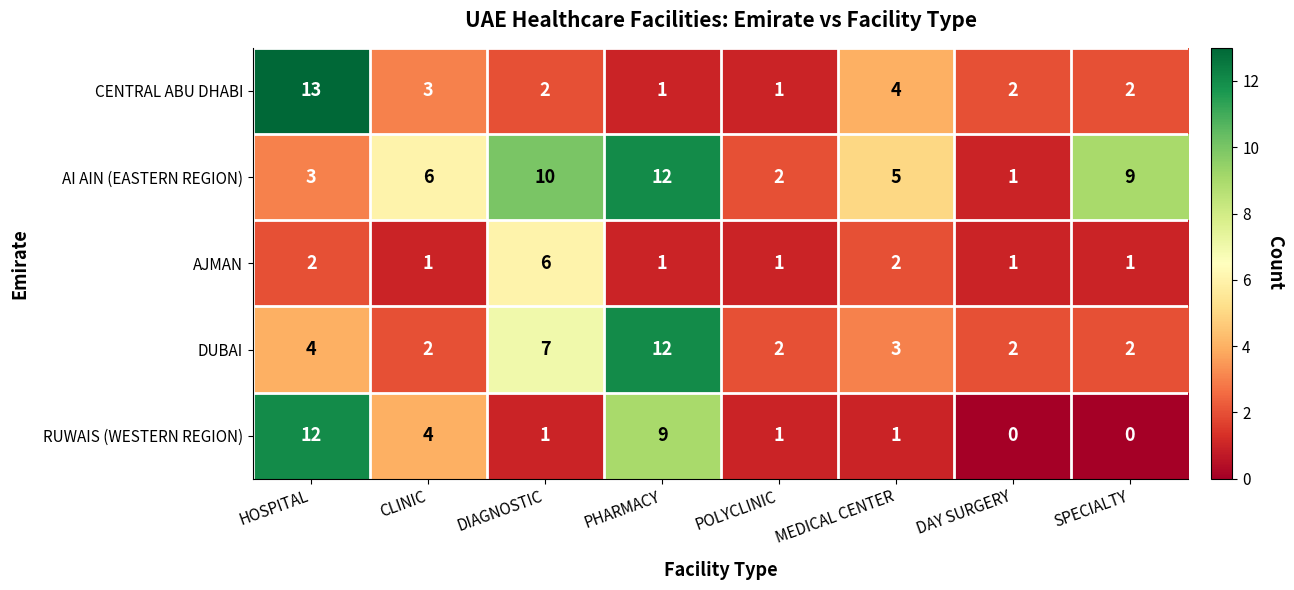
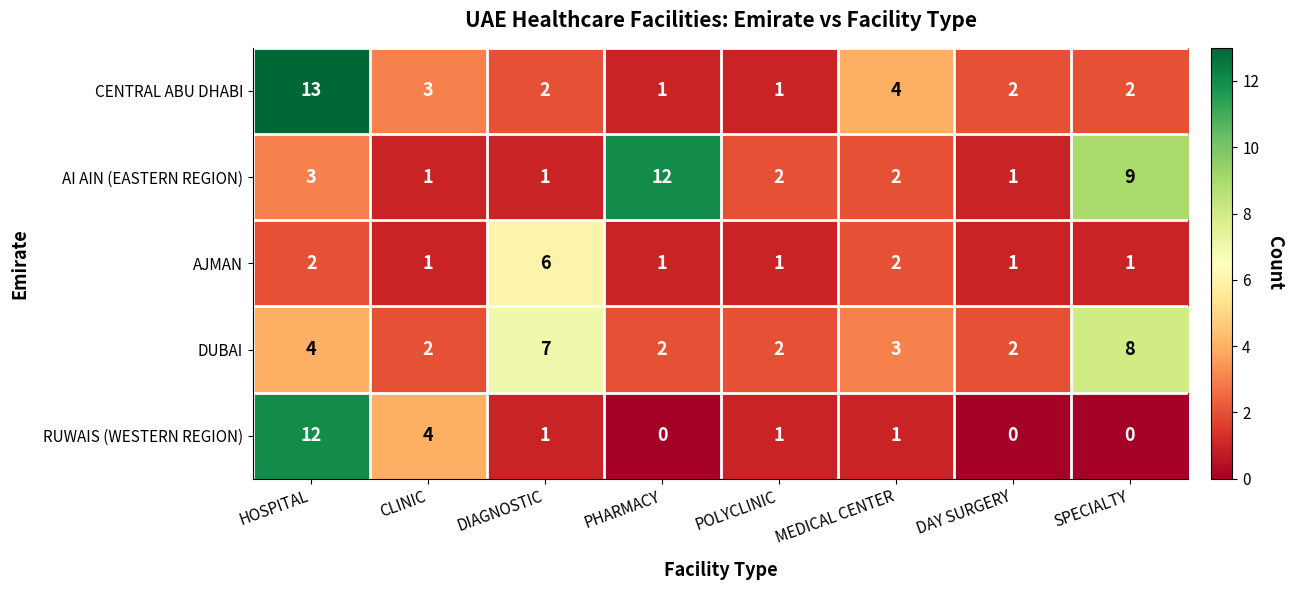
  {
    "CENTRAL ABU DHABI": {
      "HOSPITAL": 13,
      "CLINIC": 3,
      "DIAGNOSTIC": 2,
      "PHARMACY": 1,
      "POLYCLINIC": 1,
      "MEDICAL CENTER": 4,
      "DAY SURGERY": 2,
      "SPECIALTY": 2
    },
    "AI AIN (EASTERN REGION)": {
      "HOSPITAL": 3,
-     "CLINIC": 6,
-     "DIAGNOSTIC": 10,
+     "CLINIC": 1,
+     "DIAGNOSTIC": 1,
      "PHARMACY": 12,
      "POLYCLINIC": 2,
-     "MEDICAL CENTER": 5,
+     "MEDICAL CENTER": 2,
      "DAY SURGERY": 1,
      "SPECIALTY": 9
    },
    "AJMAN": {
      "HOSPITAL": 2,
      "CLINIC": 1,
      "DIAGNOSTIC": 6,
      "PHARMACY": 1,
      "POLYCLINIC": 1,
      "MEDICAL CENTER": 2,
      "DAY SURGERY": 1,
      "SPECIALTY": 1
    },
    "DUBAI": {
      "HOSPITAL": 4,
      "CLINIC": 2,
      "DIAGNOSTIC": 7,
-     "PHARMACY": 12,
+     "PHARMACY": 2,
      "POLYCLINIC": 2,
      "MEDICAL CENTER": 3,
      "DAY SURGERY": 2,
-     "SPECIALTY": 2
+     "SPECIALTY": 8
    },
    "RUWAIS (WESTERN REGION)": {
      "HOSPITAL": 12,
      "CLINIC": 4,
      "DIAGNOSTIC": 1,
-     "PHARMACY": 9,
+     "PHARMACY": 0,
      "POLYCLINIC": 1,
      "MEDICAL CENTER": 1,
      "DAY SURGERY": 0,
      "SPECIALTY": 0
    }
  }
